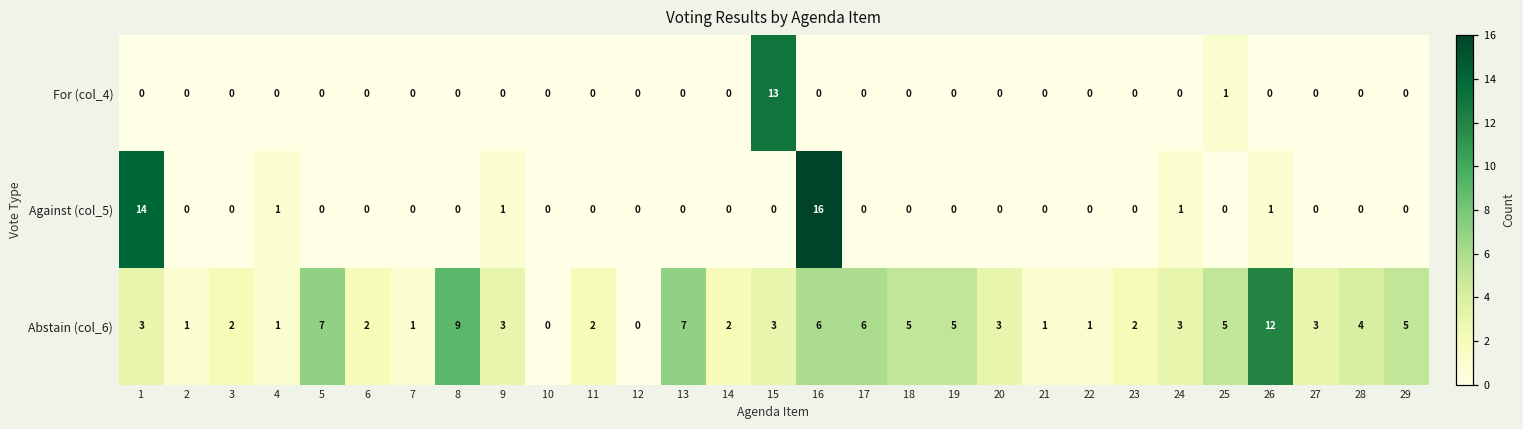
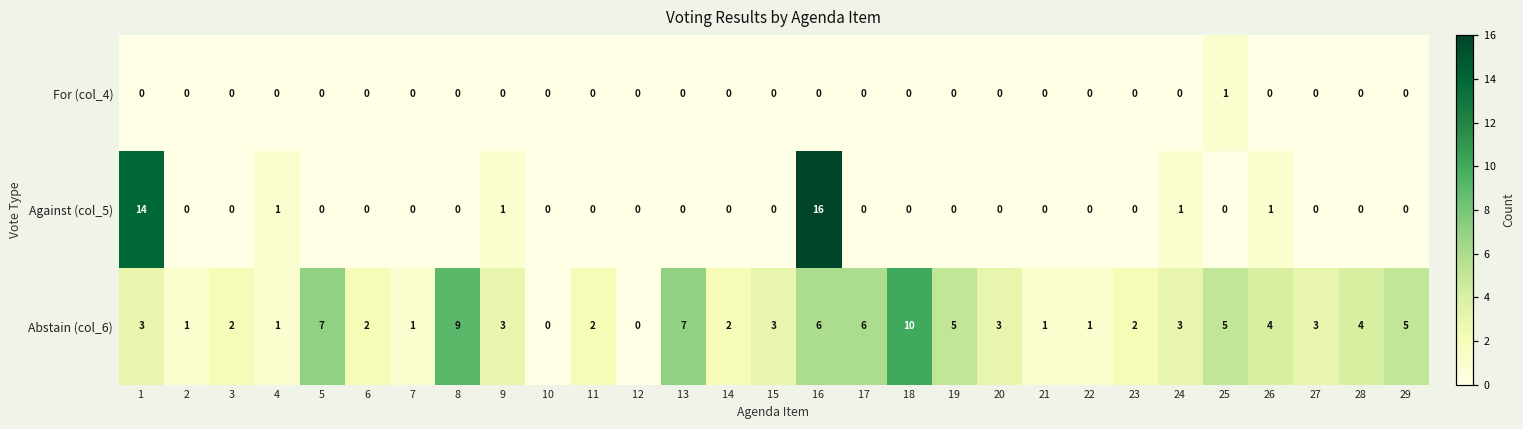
  {
    "For (col_4)": {
      "1": 0,
      "2": 0,
      "3": 0,
      "4": 0,
      "5": 0,
      "6": 0,
      "7": 0,
      "8": 0,
      "9": 0,
      "10": 0,
      "11": 0,
      "12": 0,
      "13": 0,
      "14": 0,
-     "15": 13,
+     "15": 0,
      "16": 0,
      "17": 0,
      "18": 0,
      "19": 0,
      "20": 0,
      "21": 0,
      "22": 0,
      "23": 0,
      "24": 0,
      "25": 1,
      "26": 0,
      "27": 0,
      "28": 0,
      "29": 0
    },
    "Against (col_5)": {
      "1": 14,
      "2": 0,
      "3": 0,
      "4": 1,
      "5": 0,
      "6": 0,
      "7": 0,
      "8": 0,
      "9": 1,
      "10": 0,
      "11": 0,
      "12": 0,
      "13": 0,
      "14": 0,
      "15": 0,
      "16": 16,
      "17": 0,
      "18": 0,
      "19": 0,
      "20": 0,
      "21": 0,
      "22": 0,
      "23": 0,
      "24": 1,
      "25": 0,
      "26": 1,
      "27": 0,
      "28": 0,
      "29": 0
    },
    "Abstain (col_6)": {
      "1": 3,
      "2": 1,
      "3": 2,
      "4": 1,
      "5": 7,
      "6": 2,
      "7": 1,
      "8": 9,
      "9": 3,
      "10": 0,
      "11": 2,
      "12": 0,
      "13": 7,
      "14": 2,
      "15": 3,
      "16": 6,
      "17": 6,
-     "18": 5,
+     "18": 10,
      "19": 5,
      "20": 3,
      "21": 1,
      "22": 1,
      "23": 2,
      "24": 3,
      "25": 5,
-     "26": 12,
+     "26": 4,
      "27": 3,
      "28": 4,
      "29": 5
    }
  }
